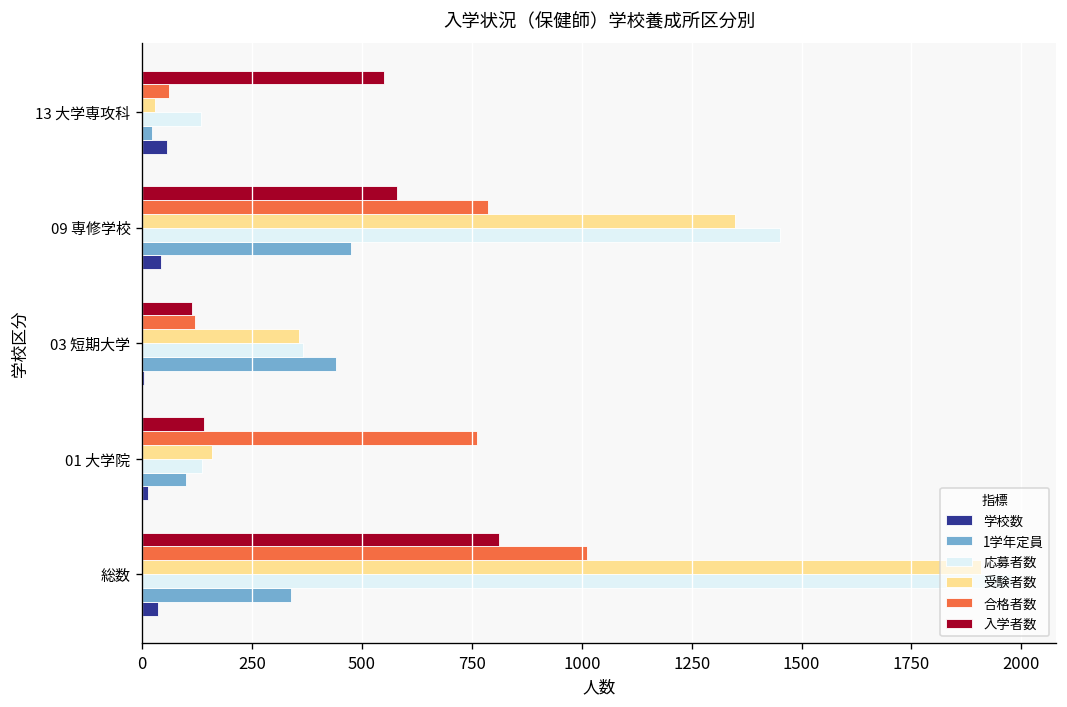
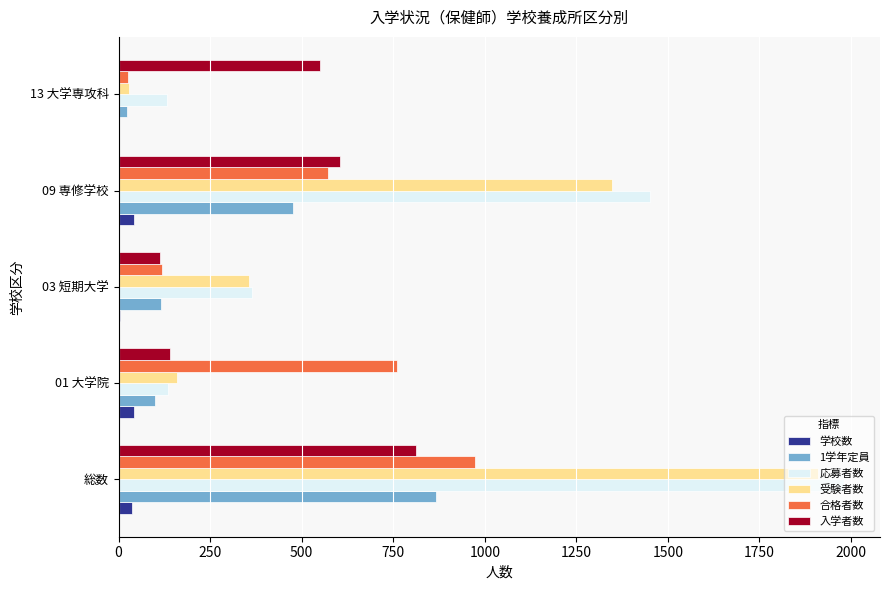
  {
    "学校数": {
-     "13 大学専攻科": 60,
+     "13 大学専攻科": 0,
      "09 専修学校": 40,
-     "01 大学院": 10,
+     "01 大学院": 40,
      "総数": 40
    },
    "1学年定員": {
      "13 大学専攻科": 20,
      "09 専修学校": 480,
-     "03 短期大学": 440,
+     "03 短期大学": 120,
      "01 大学院": 100,
-     "総数": 340
+     "総数": 870
    },
    "応募者数": {
      "13 大学専攻科": 130,
      "09 専修学校": 1450,
      "03 短期大学": 370,
      "01 大学院": 140
    },
    "受験者数": {
      "13 大学専攻科": 30,
      "09 専修学校": 1350,
      "03 短期大学": 360,
      "01 大学院": 160
    },
    "合格者数": {
-     "13 大学専攻科": 60,
-     "09 専修学校": 790,
+     "13 大学専攻科": 30,
+     "09 専修学校": 570,
      "03 短期大学": 120,
      "01 大学院": 760,
-     "総数": 1010
+     "総数": 970
    },
    "入学者数": {
      "13 大学専攻科": 550,
-     "09 専修学校": 580,
+     "09 専修学校": 610,
      "03 短期大学": 110,
      "01 大学院": 140,
      "総数": 810
    }
  }
